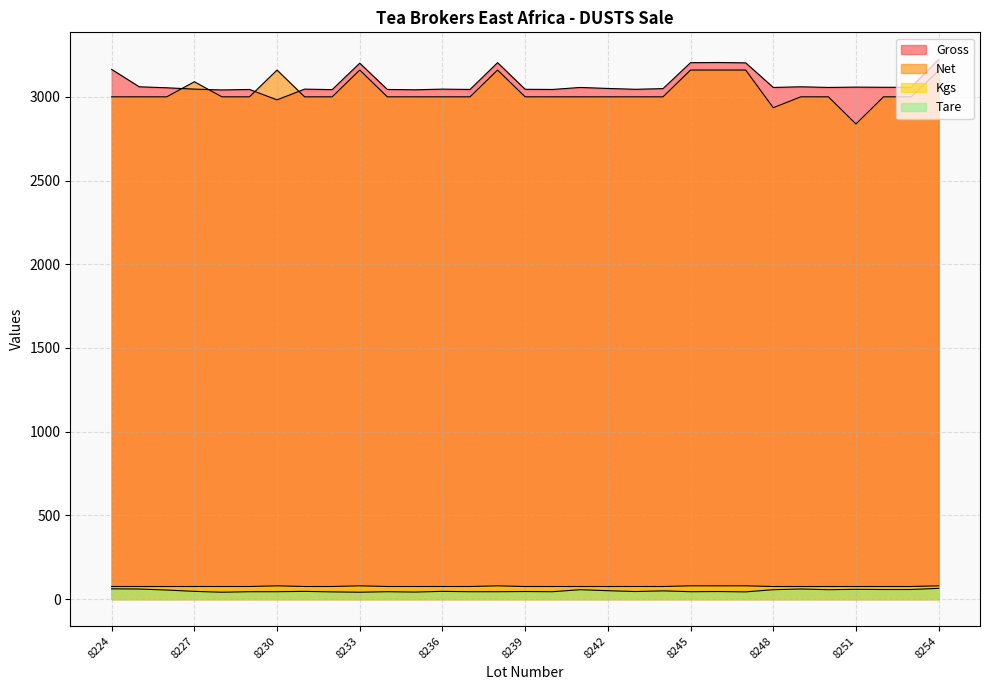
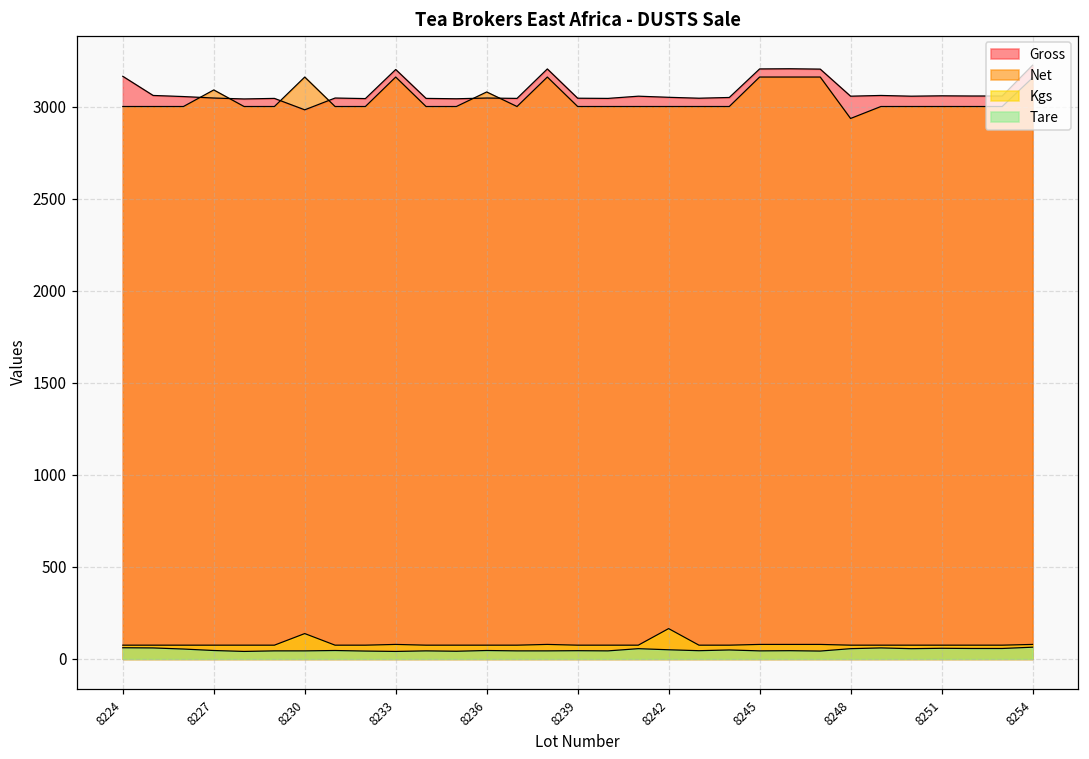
  {
    "Gross": {
      "8224": 3160,
      "8227": 3050,
      "8230": 2980,
      "8233": 3200,
      "8236": 3050,
      "8239": 3050,
      "8242": 3050,
      "8245": 3200,
      "8248": 3060,
      "8251": 3060
    },
    "Net": {
      "8224": 3000,
      "8227": 3090,
      "8230": 3160,
      "8233": 3160,
-     "8236": 3000,
+     "8236": 3080,
      "8239": 3000,
      "8242": 3000,
      "8245": 3160,
      "8248": 2940,
-     "8251": 2840
+     "8251": 3000
    },
    "Kgs": {
      "8227": 80,
-     "8230": 80,
+     "8230": 140,
      "8233": 80,
      "8236": 80,
      "8239": 80,
-     "8242": 80,
+     "8242": 170,
      "8245": 80,
      "8248": 80,
      "8251": 80,
      "8254": 80
    },
    "Tare": {
      "8227": 50,
      "8230": 40,
      "8233": 40,
      "8236": 50,
      "8239": 50,
      "8242": 50,
      "8245": 40,
      "8248": 60,
      "8251": 60,
      "8254": 60
    }
  }
